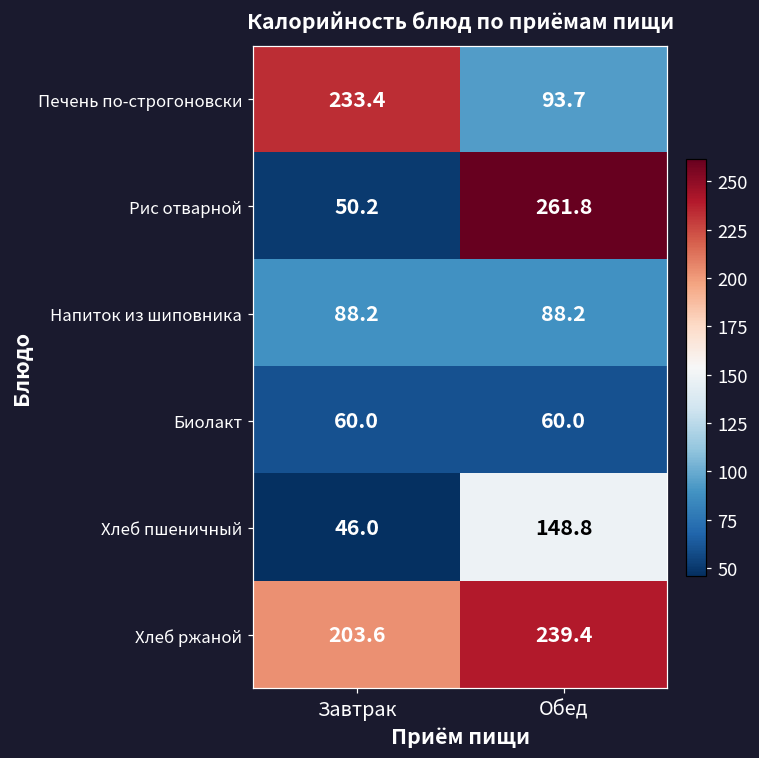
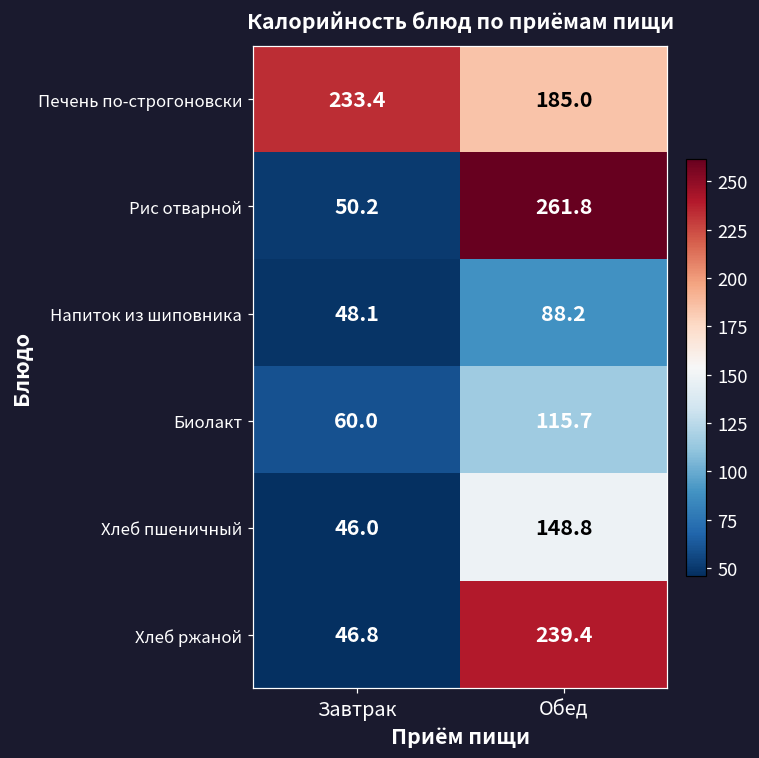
  {
    "Печень по-строгоновски": {
      "Завтрак": 233.4,
-     "Обед": 93.7
+     "Обед": 185.0
    },
    "Рис отварной": {
      "Завтрак": 50.2,
      "Обед": 261.8
    },
    "Напиток из шиповника": {
-     "Завтрак": 88.2,
+     "Завтрак": 48.1,
      "Обед": 88.2
    },
    "Биолакт": {
      "Завтрак": 60.0,
-     "Обед": 60.0
+     "Обед": 115.7
    },
    "Хлеб пшеничный": {
      "Завтрак": 46.0,
      "Обед": 148.8
    },
    "Хлеб ржаной": {
-     "Завтрак": 203.6,
+     "Завтрак": 46.8,
      "Обед": 239.4
    }
  }
